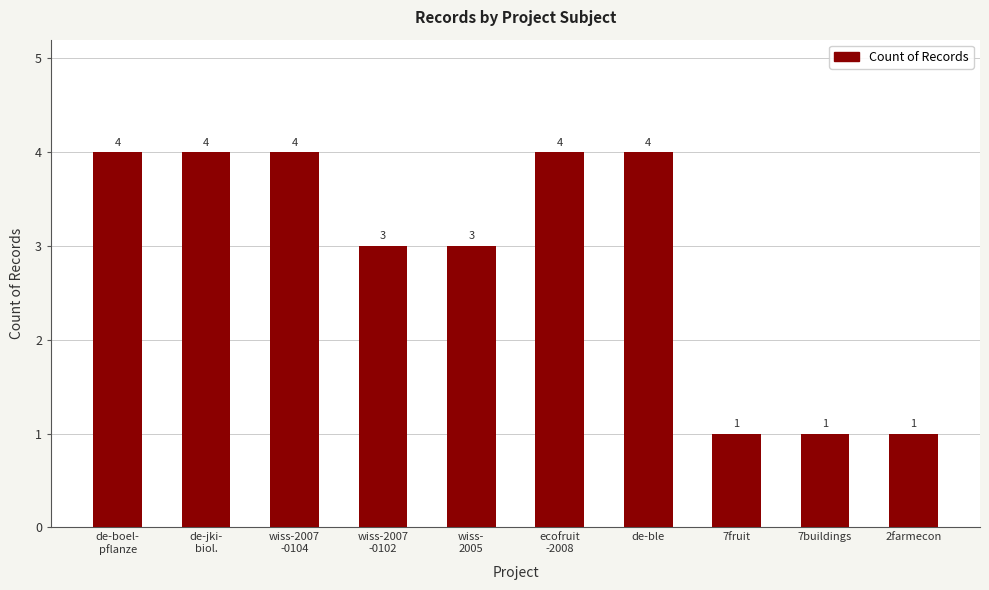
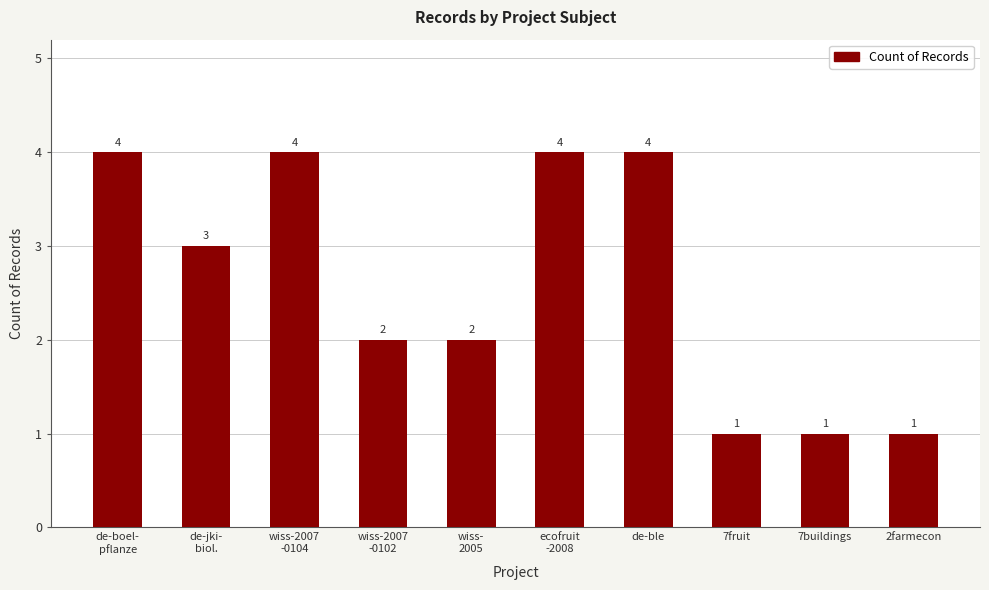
  {
    "de-boel- pflanze": 4,
-   "de-jki- biol.": 4,
+   "de-jki- biol.": 3,
    "wiss-2007 -0104": 4,
-   "wiss-2007 -0102": 3,
-   "wiss- 2005": 3,
+   "wiss-2007 -0102": 2,
+   "wiss- 2005": 2,
    "ecofruit -2008": 4,
    "de-ble": 4,
    "7fruit": 1,
    "7buildings": 1,
    "2farmecon": 1
  }
